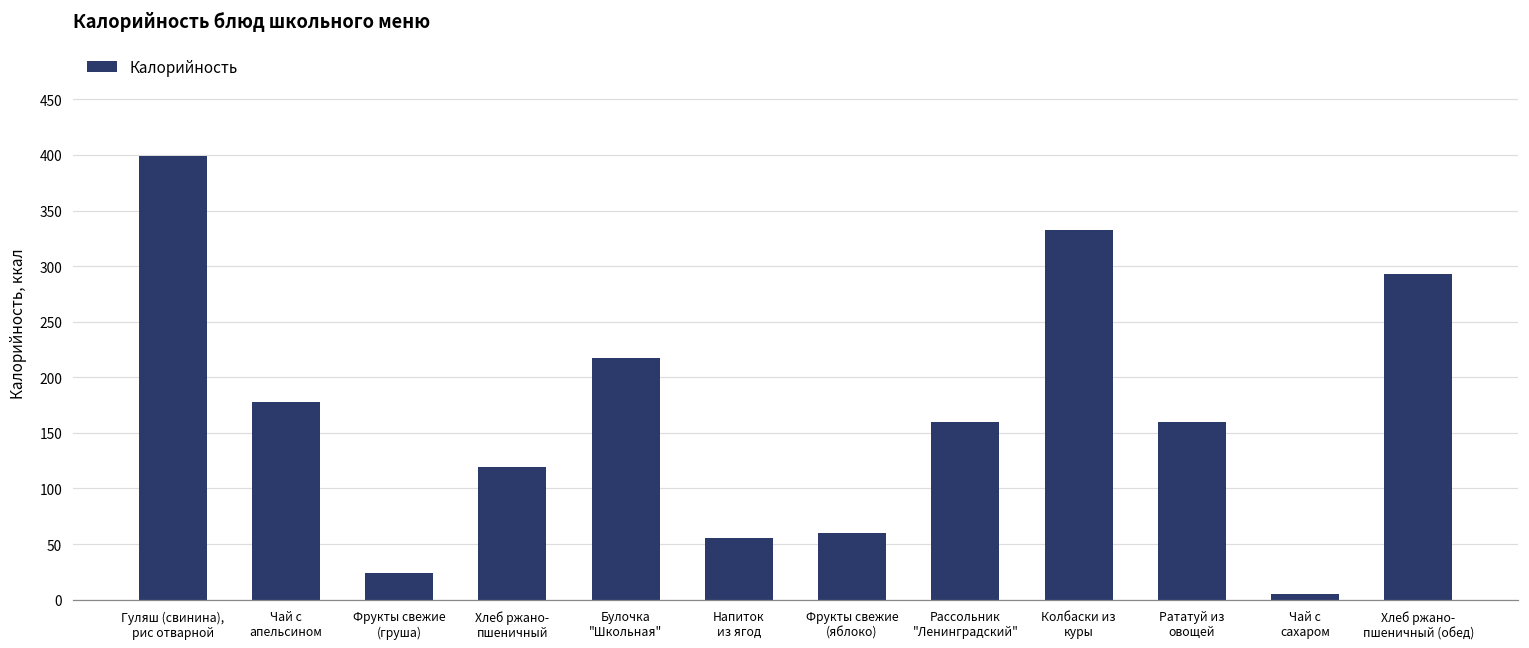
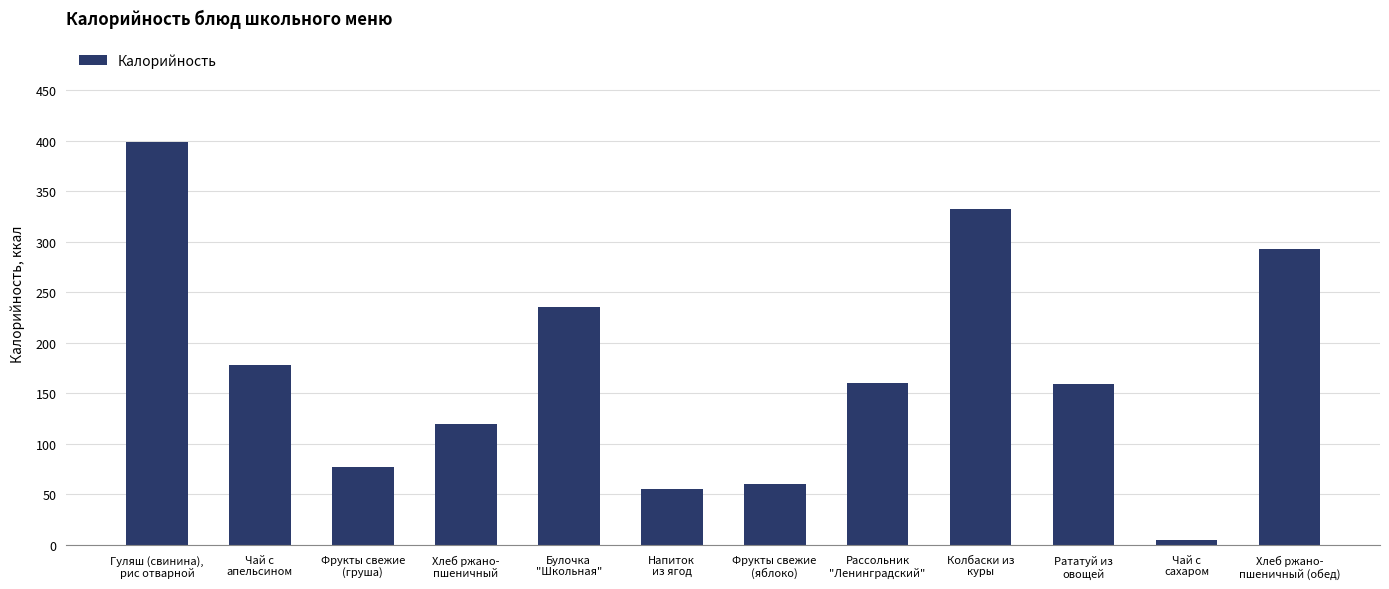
  {
    "Гуляш (свинина), рис отварной": 399,
    "Чай с апельсином": 178,
-   "Фрукты свежие (груша)": 24,
+   "Фрукты свежие (груша)": 78,
    "Хлеб ржано- пшеничный": 120,
-   "Булочка \"Школьная\"": 217,
+   "Булочка \"Школьная\"": 236,
    "Напиток из ягод": 55,
    "Фрукты свежие (яблоко)": 60,
    "Рассольник \"Ленинградский\"": 160,
    "Колбаски из куры": 332,
    "Рататуй из овощей": 160,
    "Чай с сахаром": 5,
    "Хлеб ржано- пшеничный (обед)": 293
  }
